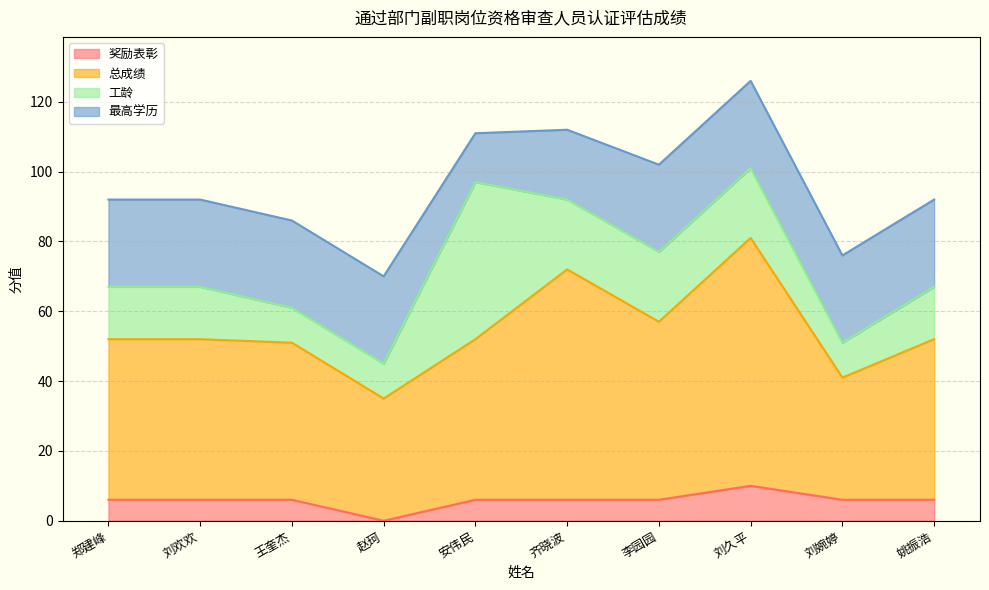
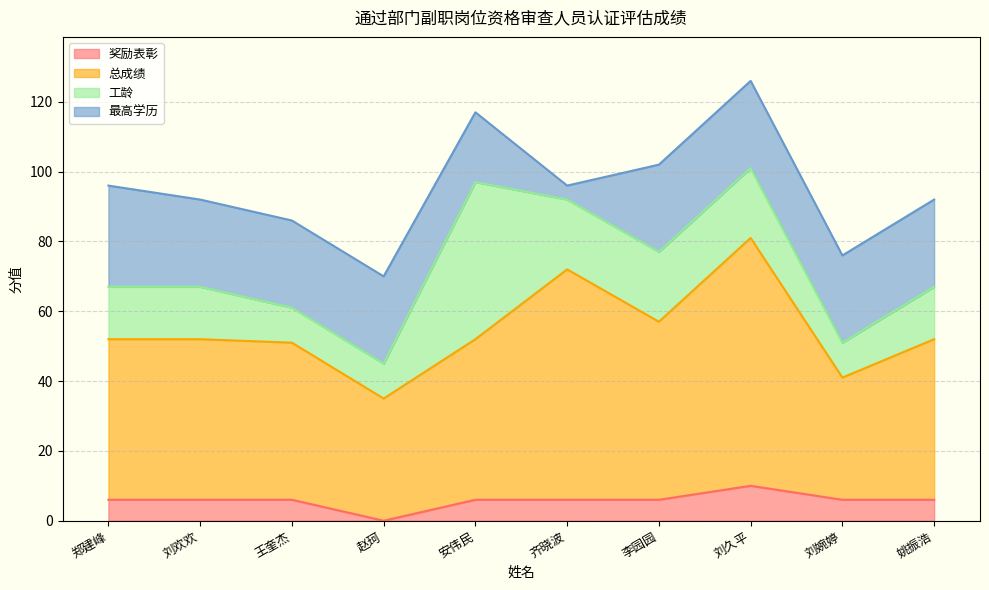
  {
    "奖励表彰": {
      "郑建峰": 6,
      "刘欢欢": 6,
      "王奎杰": 6,
      "赵珂": 0,
      "安伟民": 6,
      "齐晓波": 6,
      "李园园": 6,
      "刘久平": 10,
      "刘婉婷": 6,
      "姚振浩": 6
    },
    "总成绩": {
      "郑建峰": 46,
      "刘欢欢": 46,
      "王奎杰": 45,
      "赵珂": 35,
      "安伟民": 46,
      "齐晓波": 66,
      "李园园": 51,
      "刘久平": 71,
      "刘婉婷": 35,
      "姚振浩": 46
    },
    "工龄": {
      "郑建峰": 15,
      "刘欢欢": 15,
      "王奎杰": 10,
      "赵珂": 10,
      "安伟民": 45,
      "齐晓波": 20,
      "李园园": 20,
      "刘久平": 20,
      "刘婉婷": 10,
      "姚振浩": 15
    },
    "最高学历": {
-     "郑建峰": 25,
+     "郑建峰": 29,
      "刘欢欢": 25,
      "王奎杰": 25,
      "赵珂": 25,
-     "安伟民": 14,
-     "齐晓波": 20,
+     "安伟民": 20,
+     "齐晓波": 4,
      "李园园": 25,
      "刘久平": 25,
      "刘婉婷": 25,
      "姚振浩": 25
    }
  }
